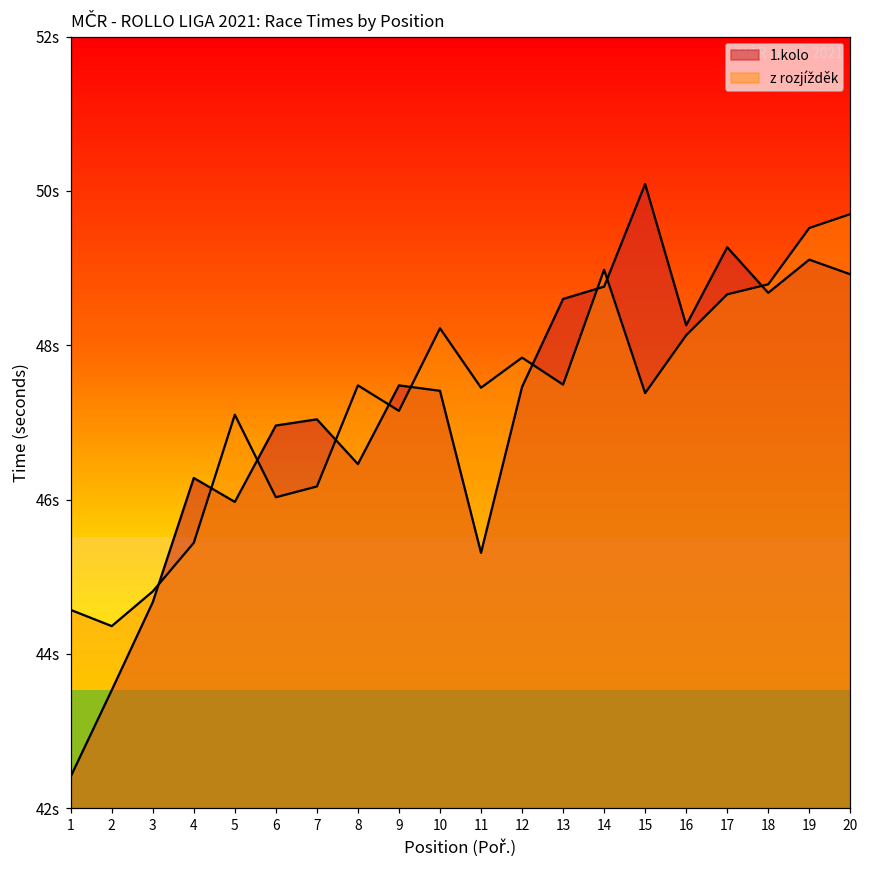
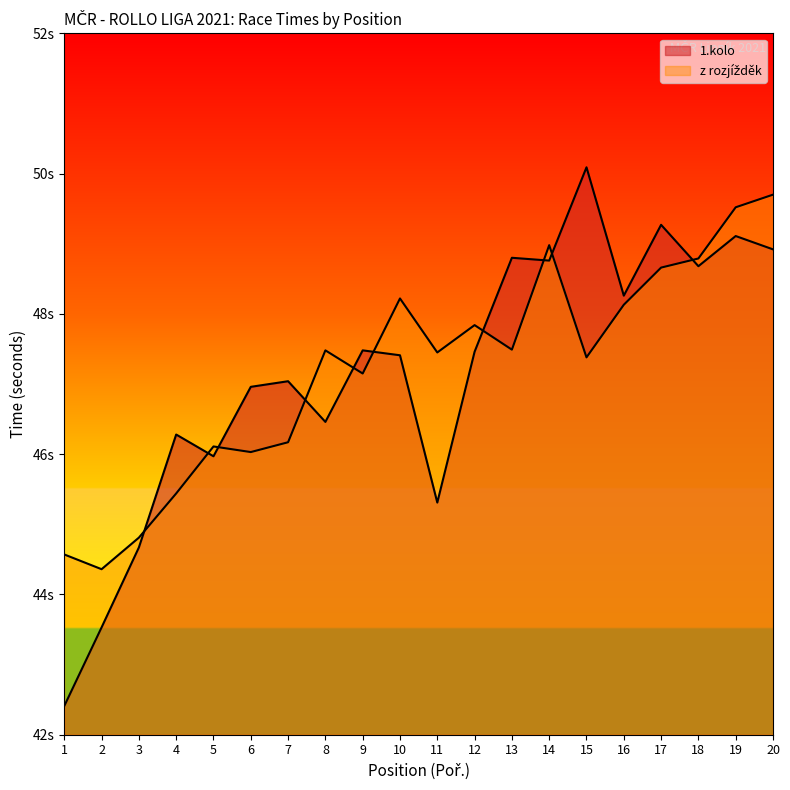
  {
    "1.kolo": {
      "1": "42.4s",
      "2": "43.5s",
      "3": "44.7s",
      "4": "46.3s",
      "5": "46.0s",
      "6": "47.0s",
      "7": "47.0s",
      "8": "46.5s",
      "9": "47.5s",
      "10": "47.4s",
      "11": "45.3s",
      "12": "47.5s",
-     "13": "48.6s",
+     "13": "48.8s",
      "14": "48.8s",
      "15": "50.1s",
      "16": "48.3s",
      "17": "49.3s",
      "18": "48.7s",
      "19": "49.1s",
      "20": "48.9s"
    },
    "z rozjížděk": {
      "1": "44.6s",
      "2": "44.4s",
      "3": "44.8s",
      "4": "45.4s",
-     "5": "47.1s",
+     "5": "46.1s",
      "6": "46.0s",
      "7": "46.2s",
      "8": "47.5s",
      "9": "47.2s",
      "10": "48.2s",
      "11": "47.5s",
      "12": "47.8s",
      "13": "47.5s",
      "14": "49.0s",
      "15": "47.4s",
      "16": "48.1s",
      "17": "48.7s",
      "18": "48.8s",
      "19": "49.5s",
      "20": "49.7s"
    }
  }
